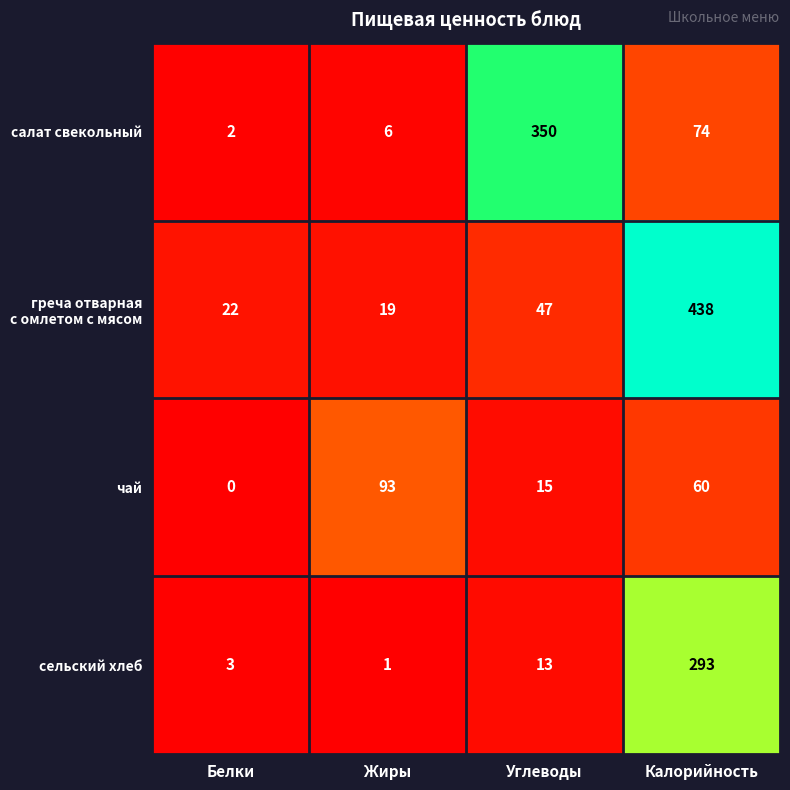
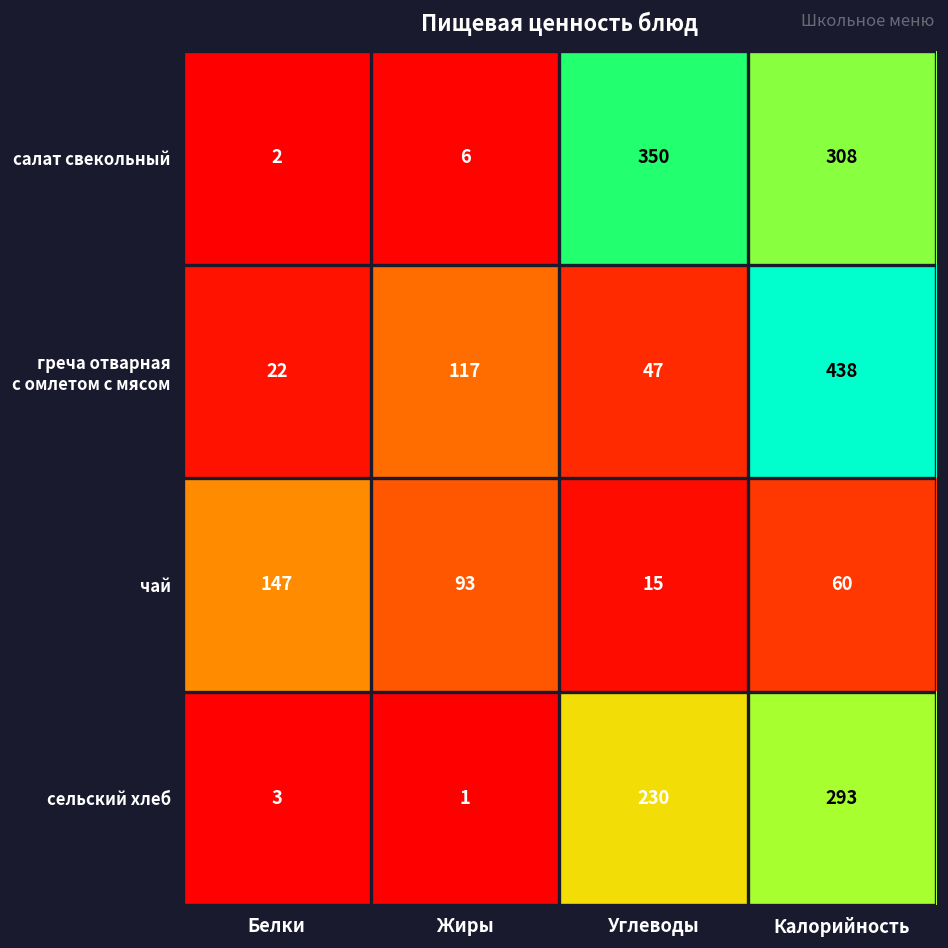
  {
    "салат свекольный": {
      "Белки": 2,
      "Жиры": 6,
      "Углеводы": 350,
-     "Калорийность": 74
+     "Калорийность": 308
    },
    "греча отварная с омлетом с мясом": {
      "Белки": 22,
-     "Жиры": 19,
+     "Жиры": 117,
      "Углеводы": 47,
      "Калорийность": 438
    },
    "чай": {
-     "Белки": 0,
+     "Белки": 147,
      "Жиры": 93,
      "Углеводы": 15,
      "Калорийность": 60
    },
    "сельский хлеб": {
      "Белки": 3,
      "Жиры": 1,
-     "Углеводы": 13,
+     "Углеводы": 230,
      "Калорийность": 293
    }
  }
